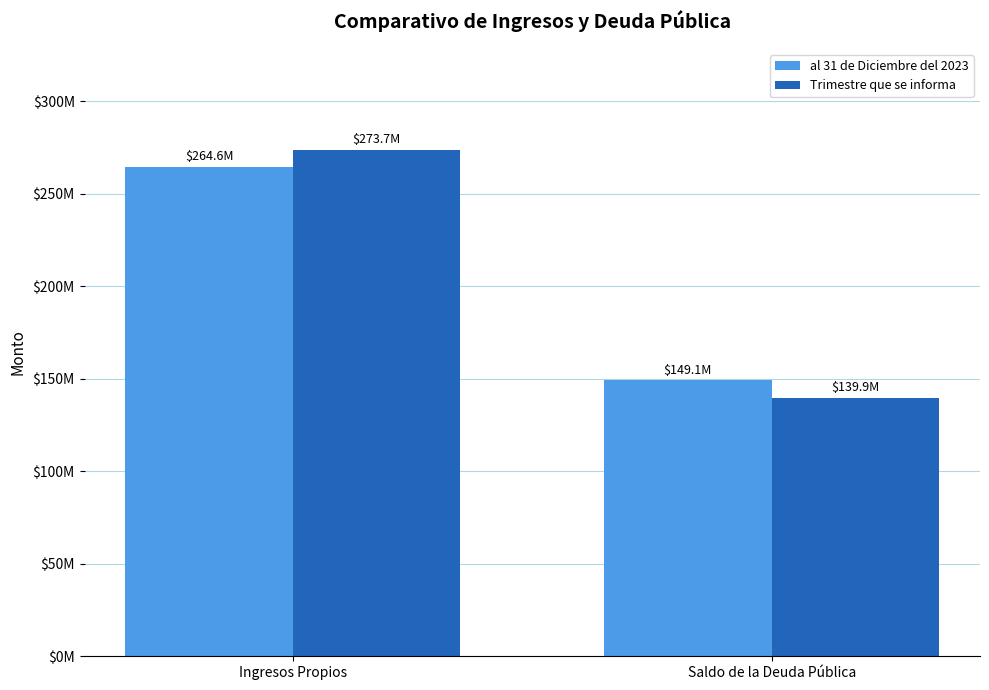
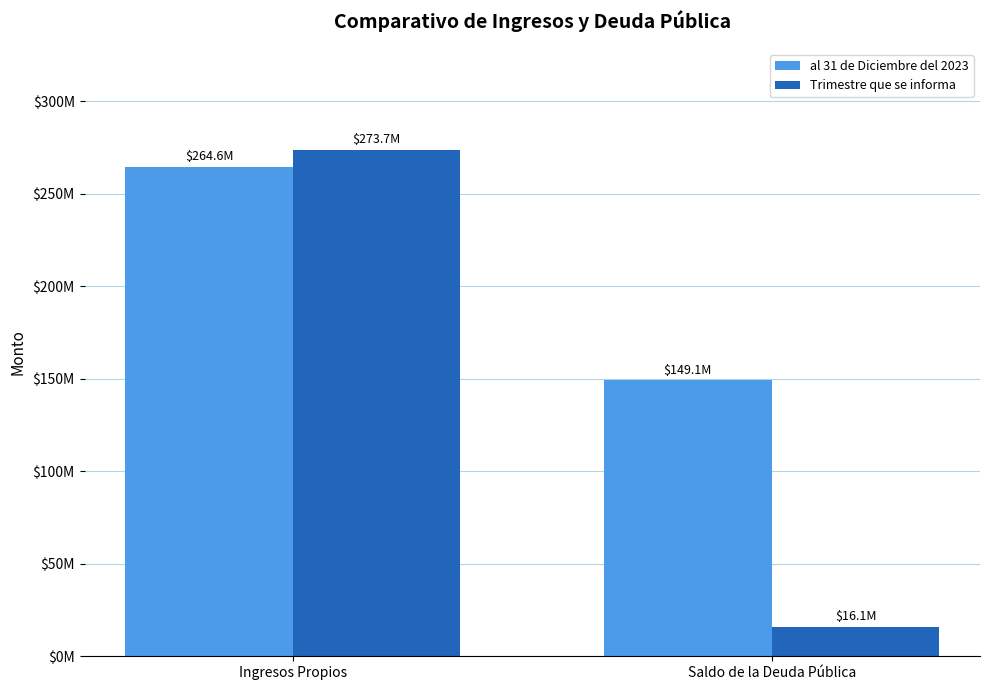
  {
    "al 31 de Diciembre del 2023": {
      "Ingresos Propios": "$264.6M",
      "Saldo de la Deuda Pública": "$149.1M"
    },
    "Trimestre que se informa": {
      "Ingresos Propios": "$273.7M",
-     "Saldo de la Deuda Pública": "$139.9M"
+     "Saldo de la Deuda Pública": "$16.1M"
    }
  }
